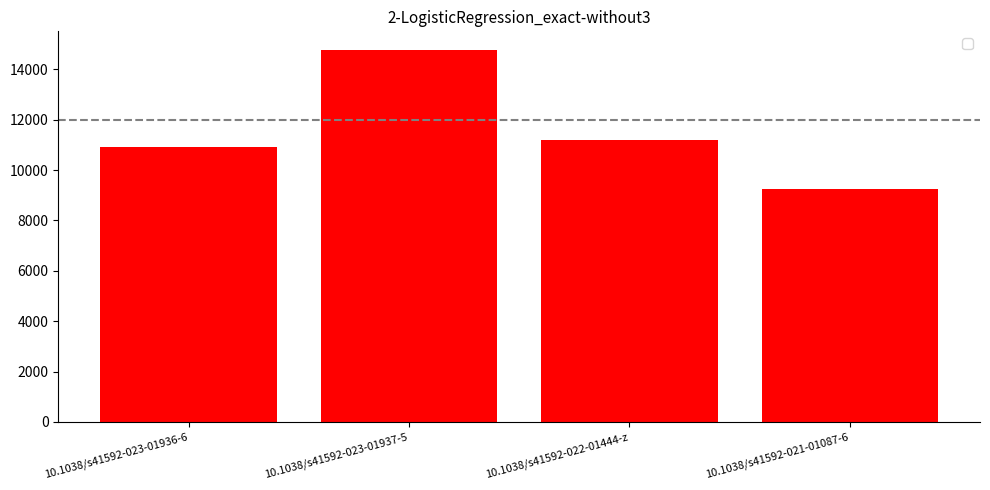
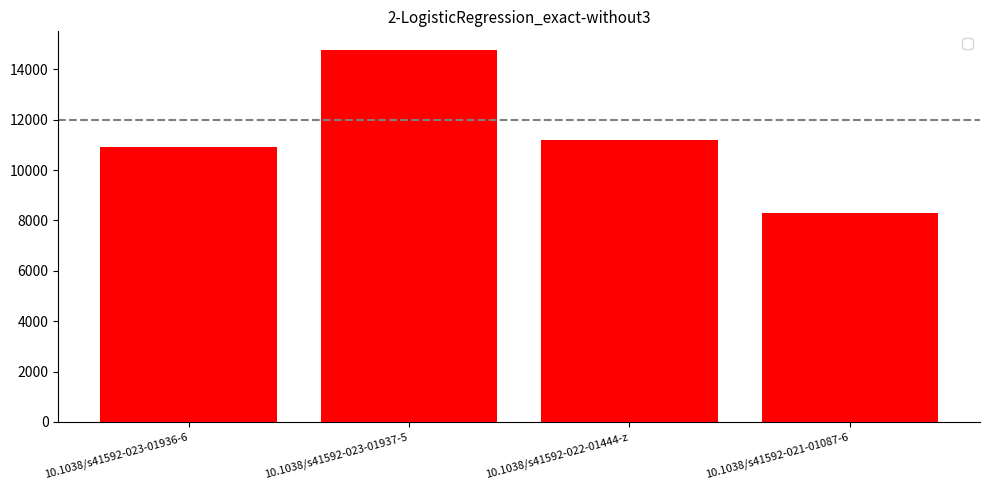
  {
    "10.1038/s41592-023-01936-6": 10900,
    "10.1038/s41592-023-01937-5": 14800,
    "10.1038/s41592-022-01444-z": 11200,
-   "10.1038/s41592-021-01087-6": 9300
+   "10.1038/s41592-021-01087-6": 8300
  }
